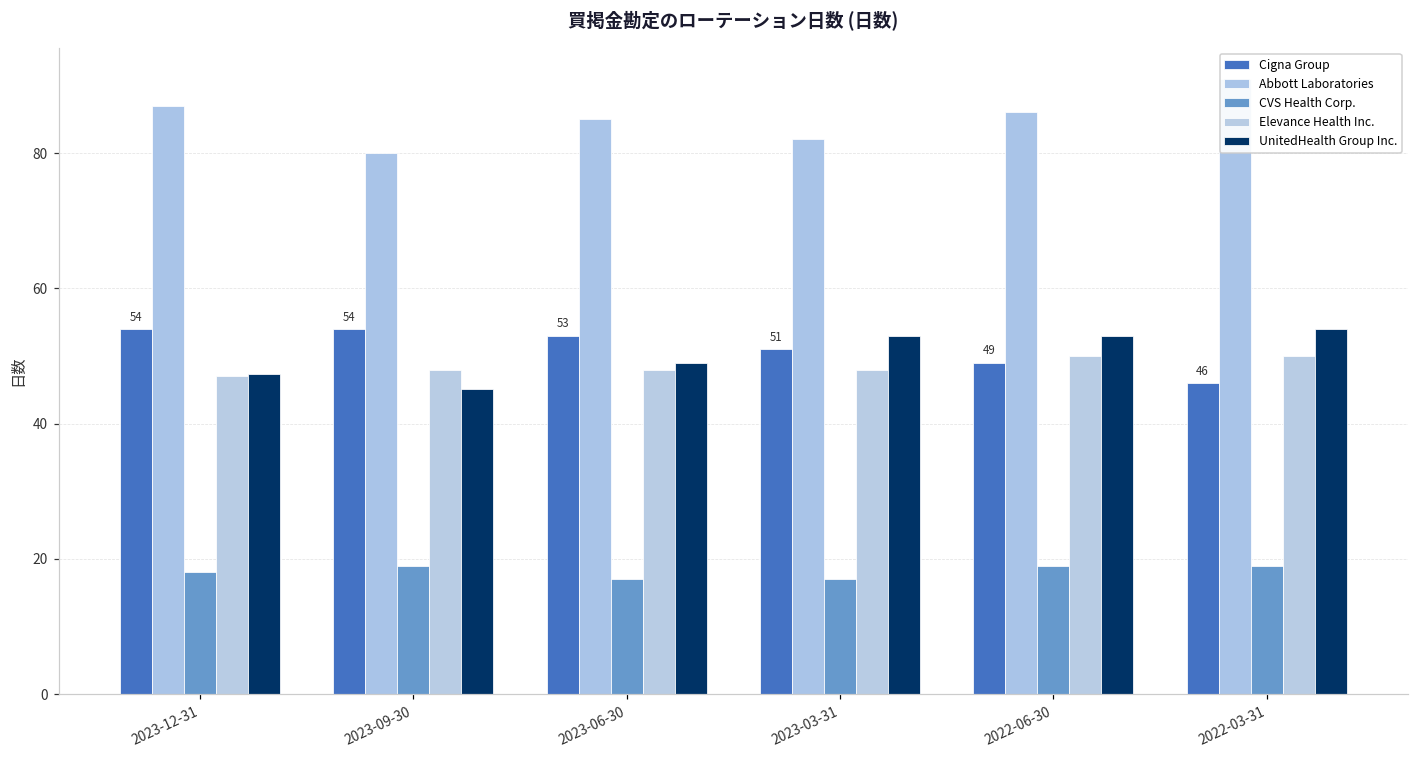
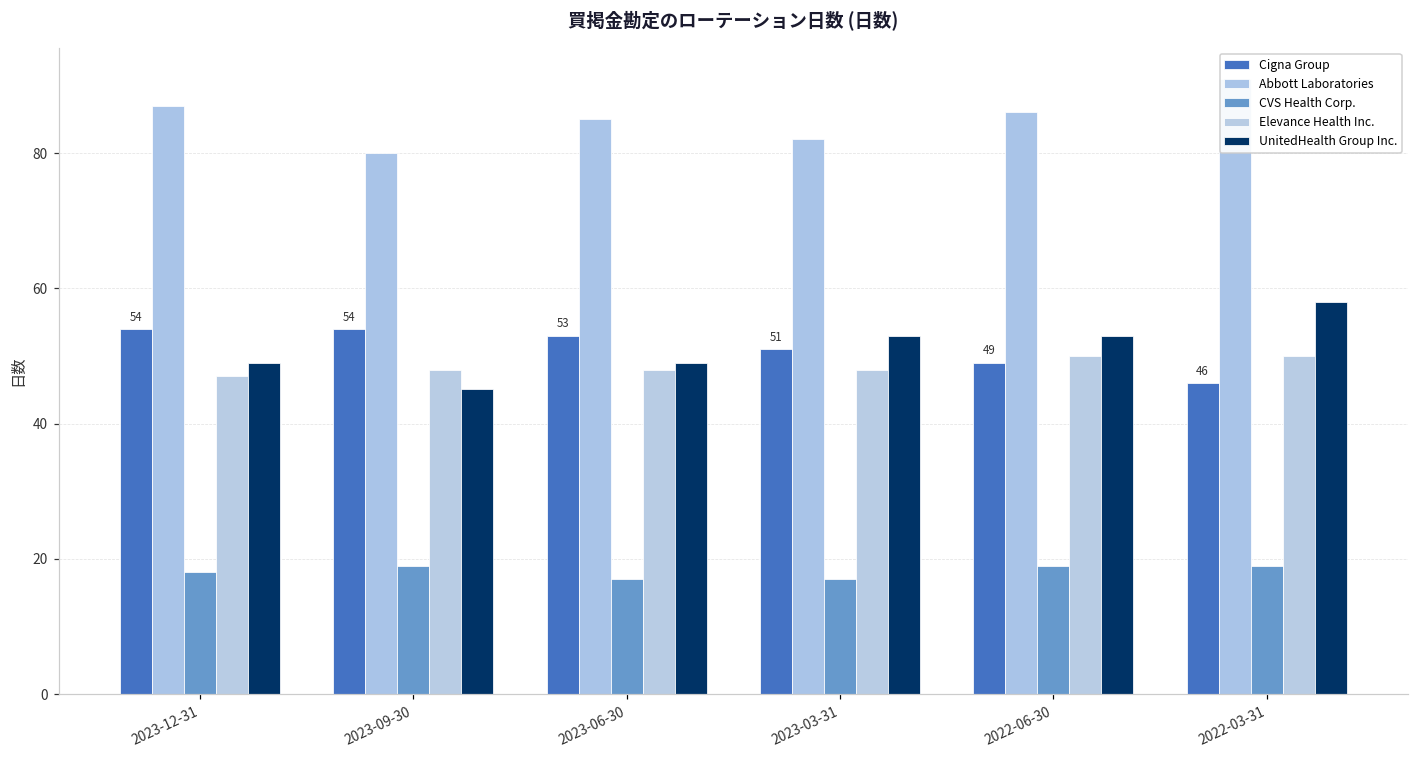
  {
    "UnitedHealth Group Inc.": {
-     "2023-12-31": 47,
+     "2023-12-31": 49,
      "2023-09-30": 45,
      "2023-06-30": 49,
      "2023-03-31": 53,
      "2022-06-30": 53,
-     "2022-03-31": 54
+     "2022-03-31": 58
    }
  }
